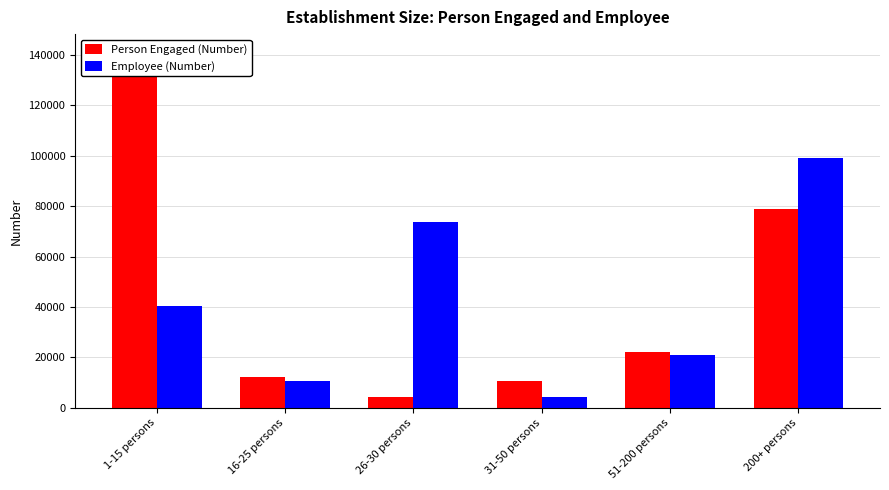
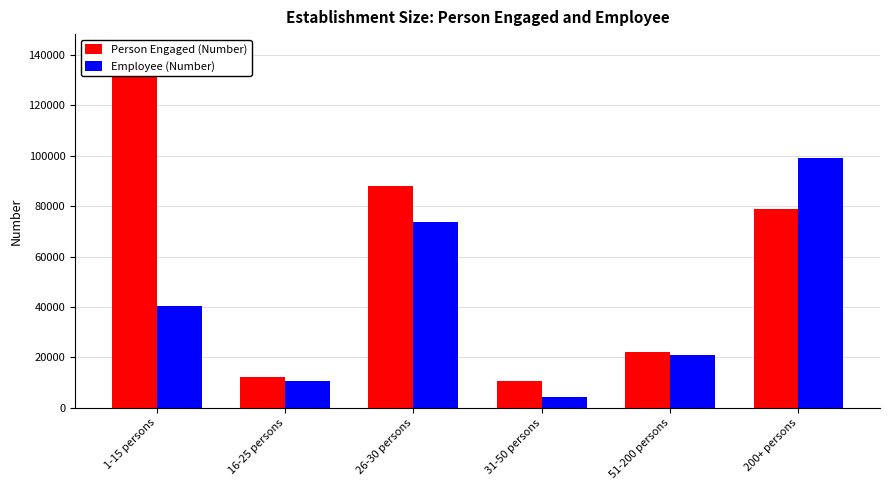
  {
    "Person Engaged (Number)": {
      "16-25 persons": 12000,
-     "26-30 persons": 4000,
+     "26-30 persons": 88000,
      "31-50 persons": 10000,
      "51-200 persons": 22000,
      "200+ persons": 79000
    },
    "Employee (Number)": {
      "1-15 persons": 40000,
      "16-25 persons": 10000,
      "26-30 persons": 74000,
      "31-50 persons": 4000,
      "51-200 persons": 21000,
      "200+ persons": 99000
    }
  }
